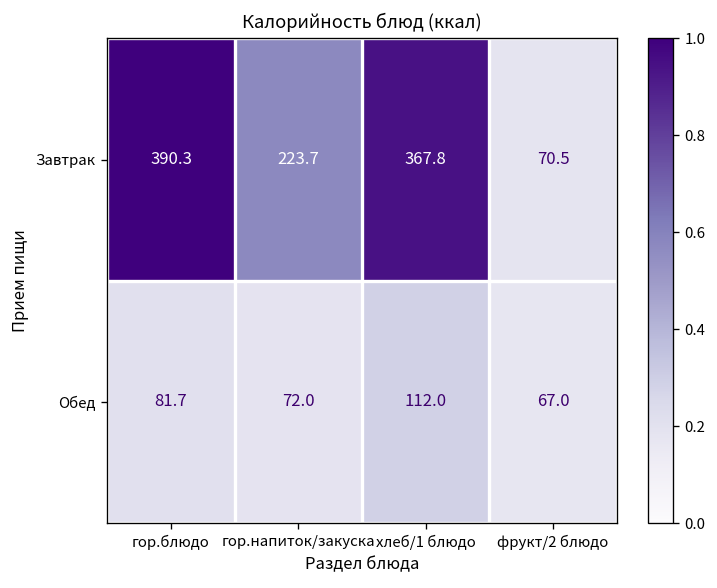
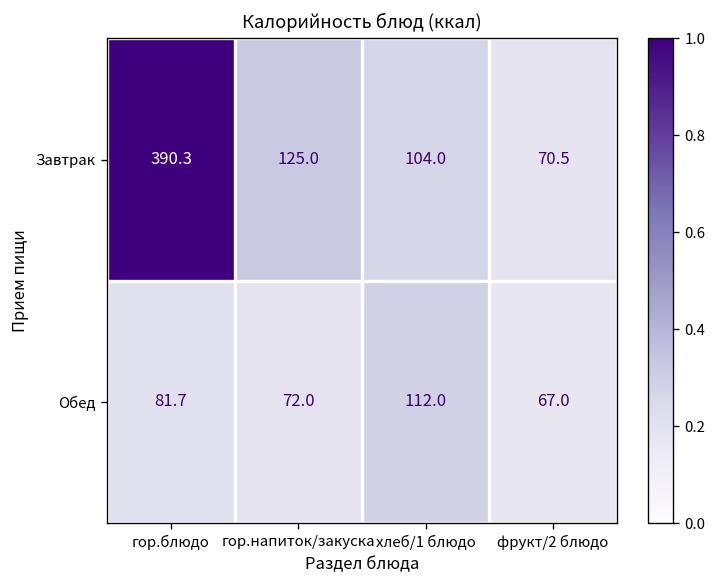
  {
    "Завтрак": {
      "гор.блюдо": 390.3,
-     "гор.напиток/закуска": 223.7,
-     "хлеб/1 блюдо": 367.8,
+     "гор.напиток/закуска": 125.0,
+     "хлеб/1 блюдо": 104.0,
      "фрукт/2 блюдо": 70.5
    },
    "Обед": {
      "гор.блюдо": 81.7,
      "гор.напиток/закуска": 72.0,
      "хлеб/1 блюдо": 112.0,
      "фрукт/2 блюдо": 67.0
    }
  }
